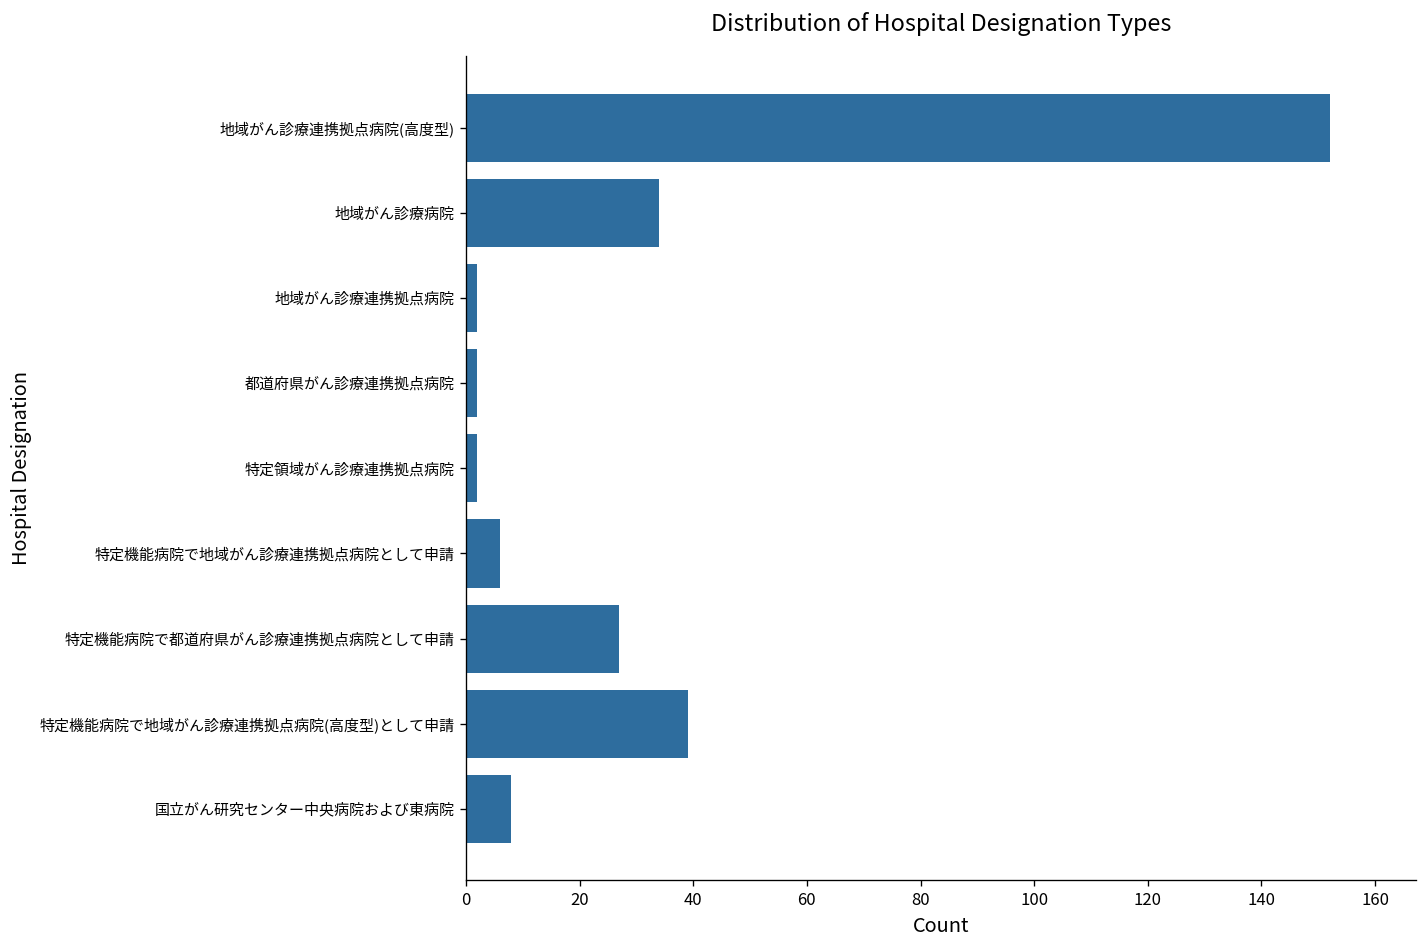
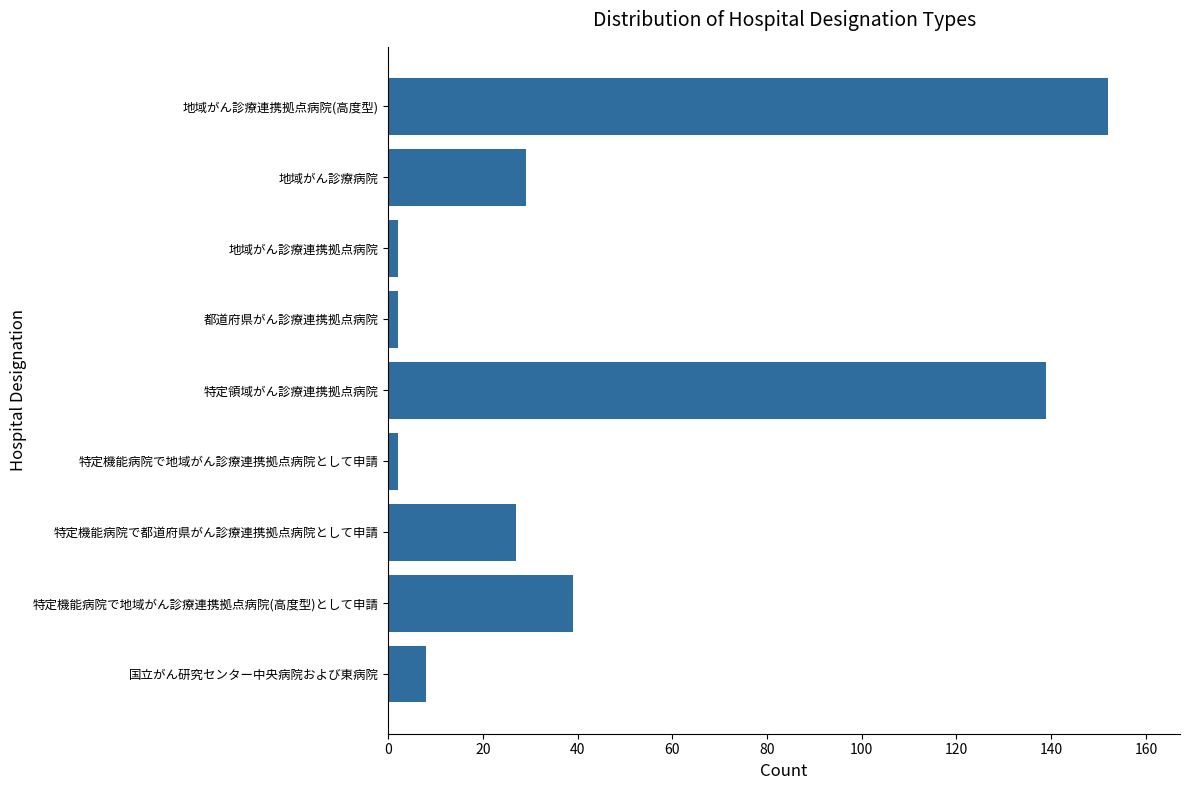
  {
    "地域がん診療連携拠点病院(高度型)": 152,
-   "地域がん診療病院": 34,
+   "地域がん診療病院": 29,
    "地域がん診療連携拠点病院": 2,
    "都道府県がん診療連携拠点病院": 2,
-   "特定領域がん診療連携拠点病院": 2,
-   "特定機能病院で地域がん診療連携拠点病院として申請": 6,
+   "特定領域がん診療連携拠点病院": 139,
+   "特定機能病院で地域がん診療連携拠点病院として申請": 2,
    "特定機能病院で都道府県がん診療連携拠点病院として申請": 27,
    "特定機能病院で地域がん診療連携拠点病院(高度型)として申請": 39,
    "国立がん研究センター中央病院および東病院": 8
  }
